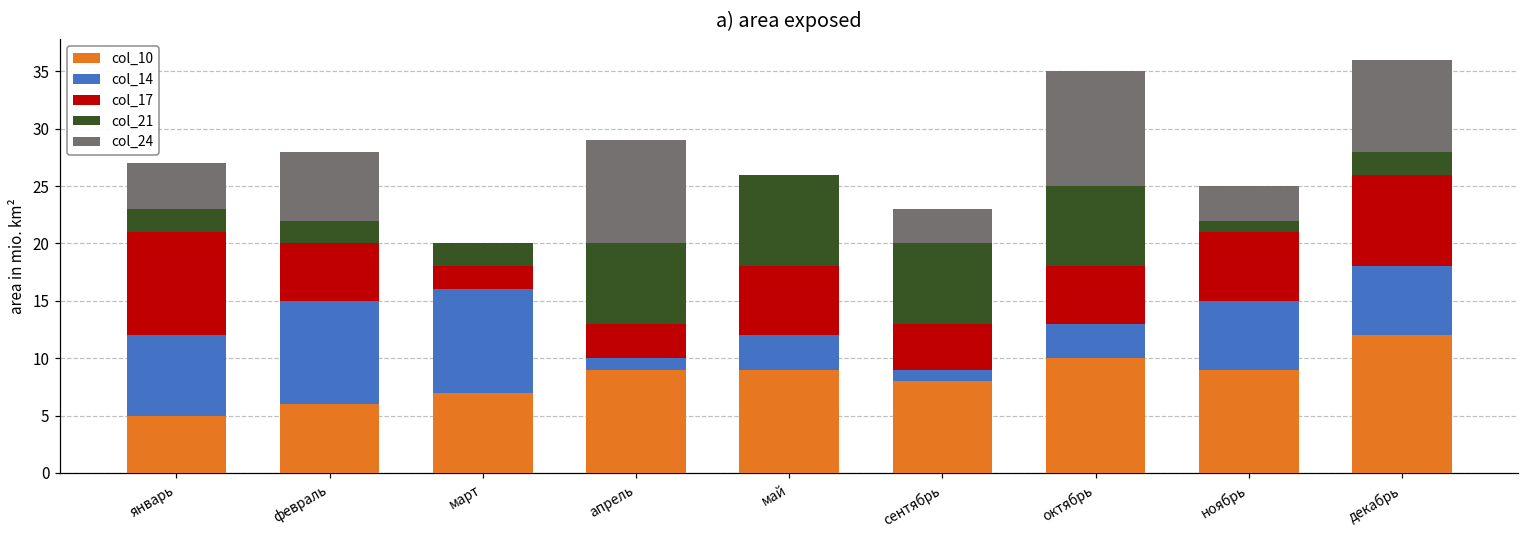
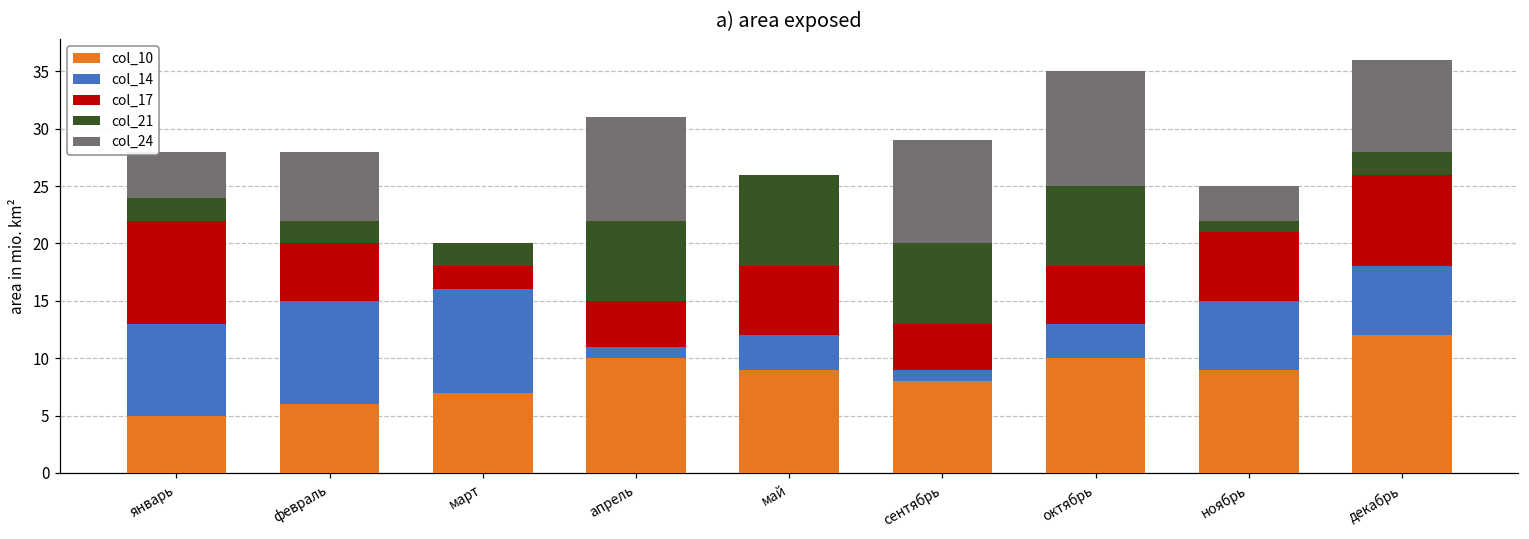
  {
    "col_10": {
      "январь": 5,
      "февраль": 6,
      "март": 7,
-     "апрель": 9,
+     "апрель": 10,
      "май": 9,
      "сентябрь": 8,
      "октябрь": 10,
      "ноябрь": 9,
      "декабрь": 12
    },
    "col_14": {
-     "январь": 7,
+     "январь": 8,
      "февраль": 9,
      "март": 9,
      "апрель": 1,
      "май": 3,
      "сентябрь": 1,
      "октябрь": 3,
      "ноябрь": 6,
      "декабрь": 6
    },
    "col_17": {
      "январь": 9,
      "февраль": 5,
      "март": 2,
-     "апрель": 3,
+     "апрель": 4,
      "май": 6,
      "сентябрь": 4,
      "октябрь": 5,
      "ноябрь": 6,
      "декабрь": 8
    },
    "col_21": {
      "январь": 2,
      "февраль": 2,
      "март": 2,
      "апрель": 7,
      "май": 8,
      "сентябрь": 7,
      "октябрь": 7,
      "ноябрь": 1,
      "декабрь": 2
    },
    "col_24": {
      "январь": 4,
      "февраль": 6,
      "март": 0,
      "апрель": 9,
      "май": 0,
-     "сентябрь": 3,
+     "сентябрь": 9,
      "октябрь": 10,
      "ноябрь": 3,
      "декабрь": 8
    }
  }
